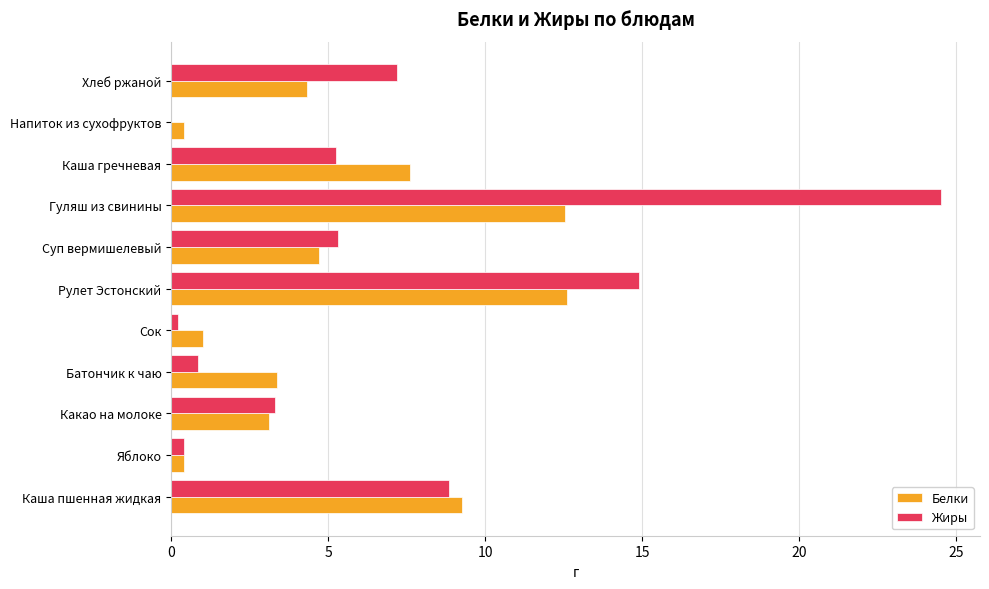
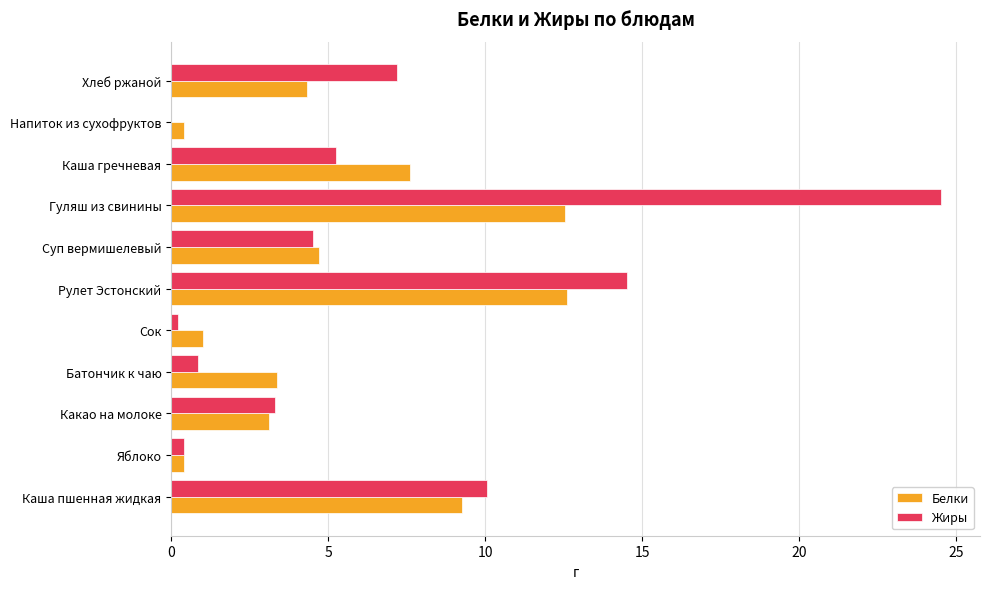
  {
    "Белки": {
      "Хлеб ржаной": 4.3,
      "Напиток из сухофруктов": 0.4,
      "Каша гречневая": 7.6,
      "Гуляш из свинины": 12.5,
      "Суп вермишелевый": 4.7,
      "Рулет Эстонский": 12.6,
      "Сок": 1.0,
      "Батончик к чаю": 3.4,
      "Какао на молоке": 3.1,
      "Яблоко": 0.4,
      "Каша пшенная жидкая": 9.3
    },
    "Жиры": {
      "Хлеб ржаной": 7.2,
      "Напиток из сухофруктов": 0.0,
      "Каша гречневая": 5.2,
      "Гуляш из свинины": 24.5,
-     "Суп вермишелевый": 5.3,
-     "Рулет Эстонский": 14.9,
+     "Суп вермишелевый": 4.5,
+     "Рулет Эстонский": 14.5,
      "Сок": 0.2,
      "Батончик к чаю": 0.9,
      "Какао на молоке": 3.3,
      "Яблоко": 0.4,
-     "Каша пшенная жидкая": 8.8
+     "Каша пшенная жидкая": 10.1
    }
  }
